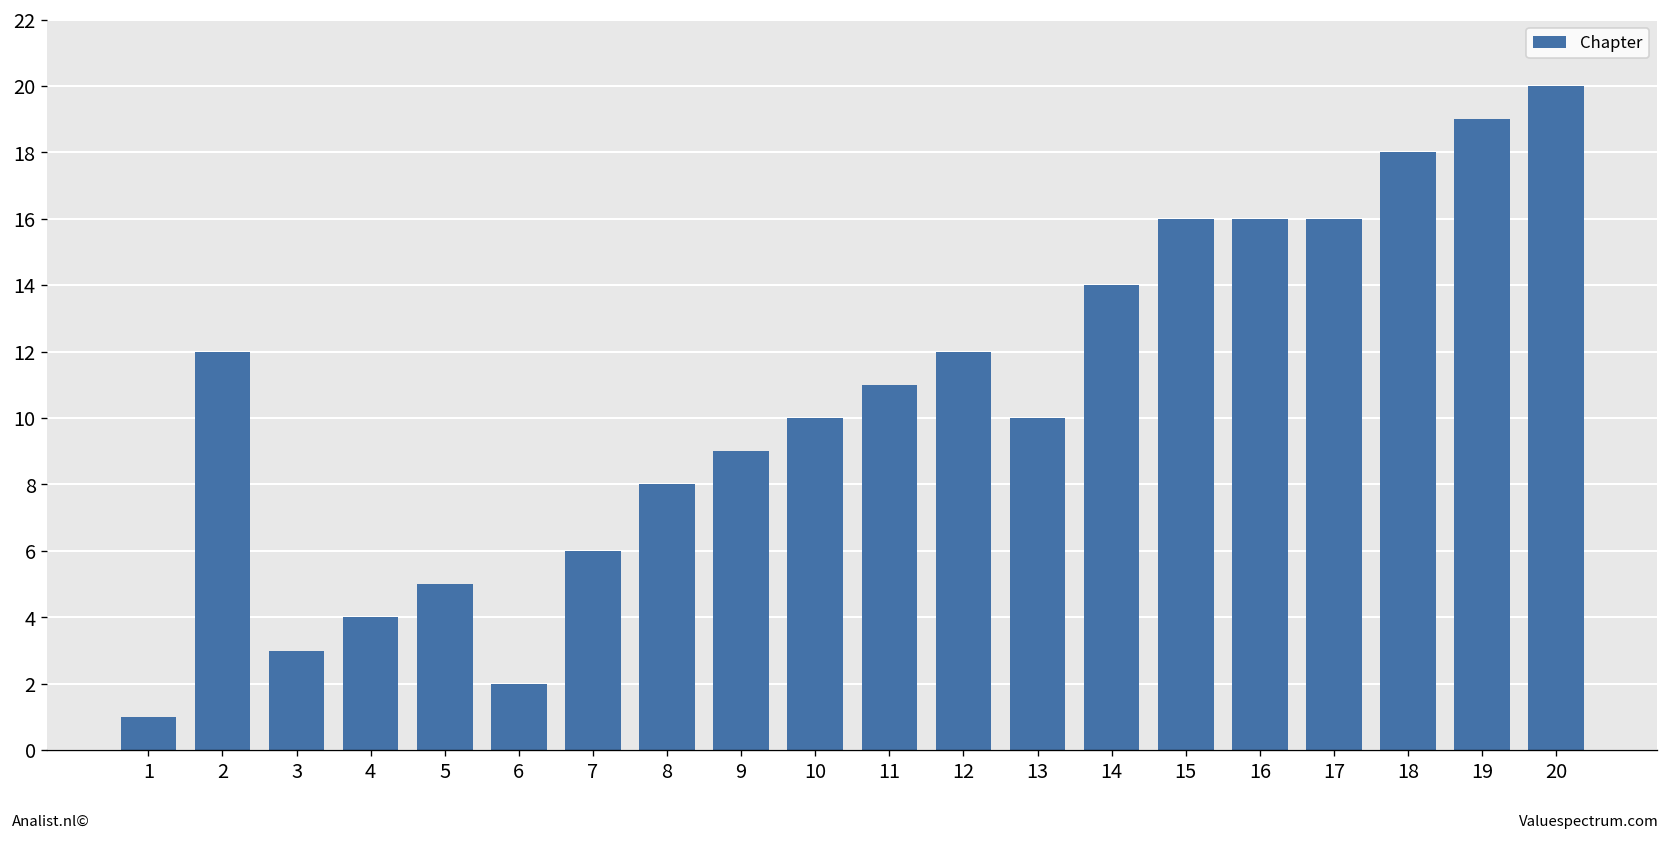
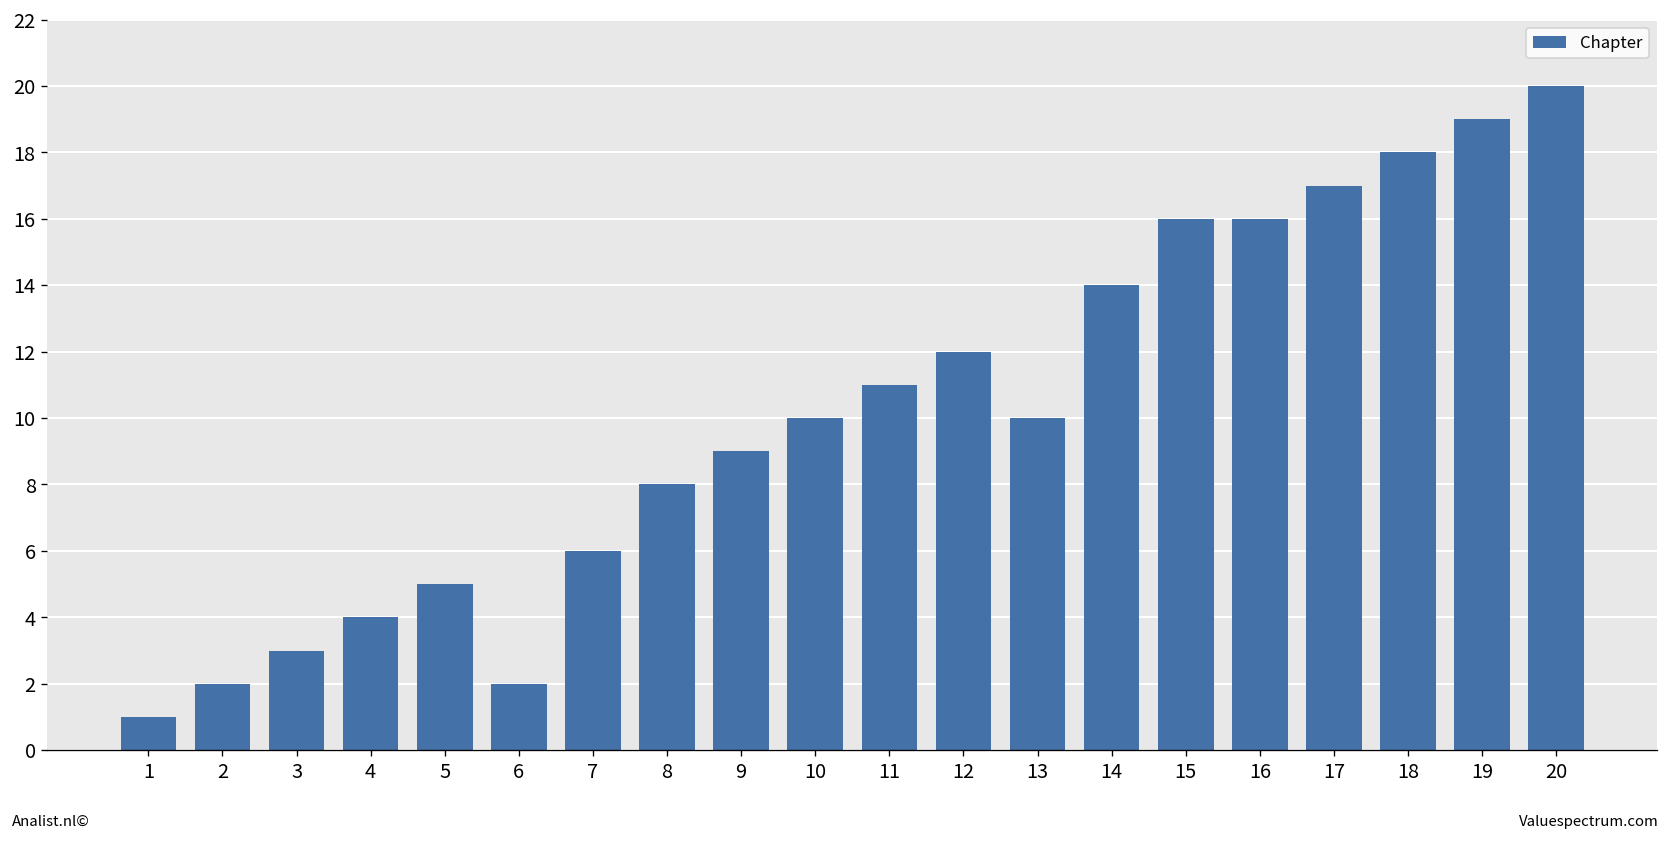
  {
    "1": 1,
-   "2": 12,
+   "2": 2,
    "3": 3,
    "4": 4,
    "5": 5,
    "6": 2,
    "7": 6,
    "8": 8,
    "9": 9,
    "10": 10,
    "11": 11,
    "12": 12,
    "13": 10,
    "14": 14,
    "15": 16,
    "16": 16,
-   "17": 16,
+   "17": 17,
    "18": 18,
    "19": 19,
    "20": 20
  }
